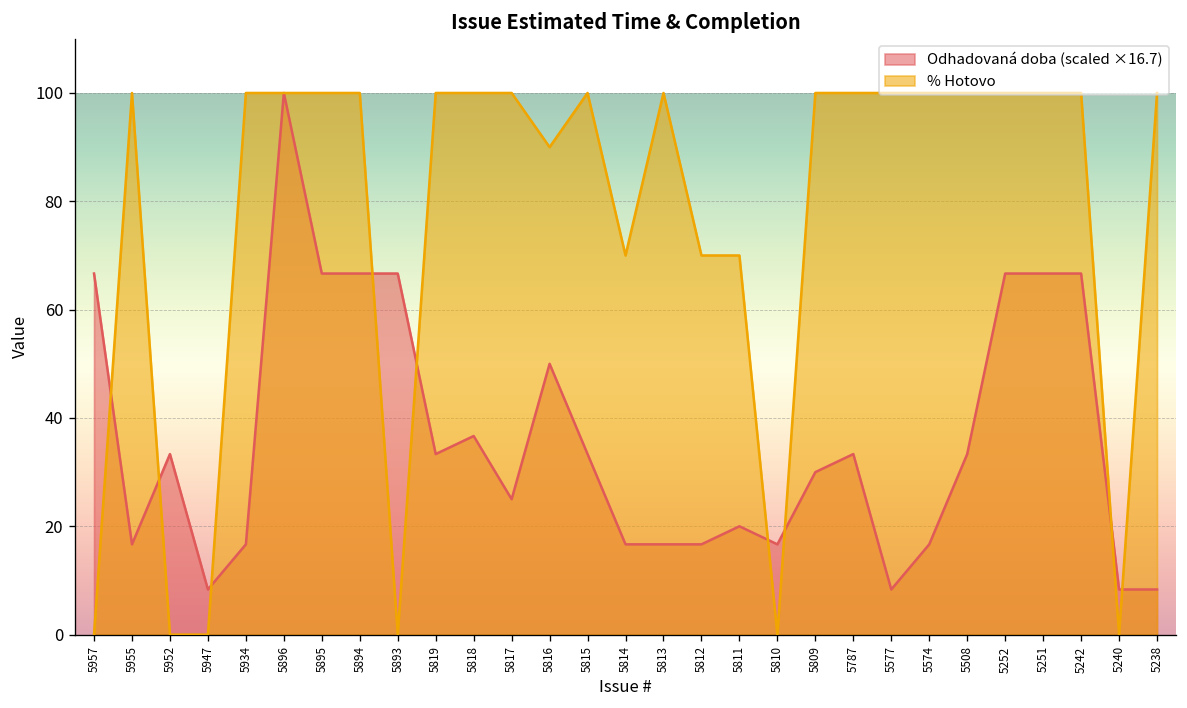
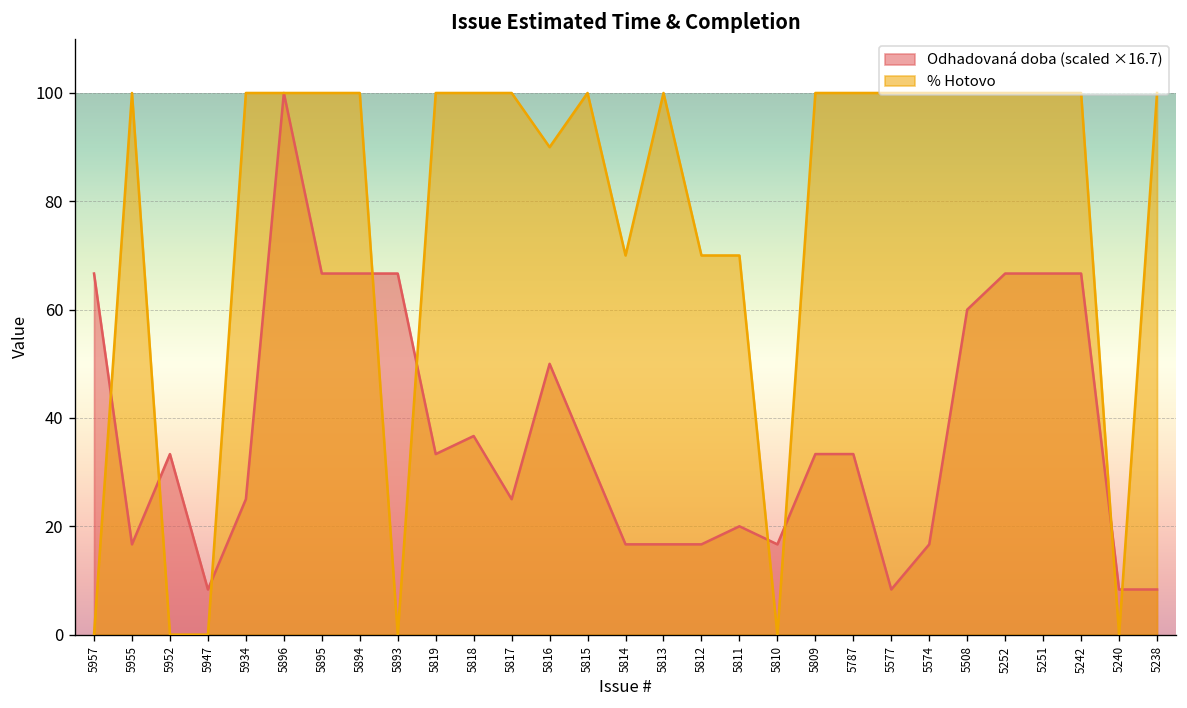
  {
    "Odhadovaná doba (scaled ×16.7)": {
      "5957": 67,
      "5955": 17,
      "5952": 33,
      "5947": 8,
-     "5934": 17,
+     "5934": 25,
      "5895": 67,
      "5894": 67,
      "5893": 67,
      "5819": 33,
      "5818": 37,
      "5817": 25,
      "5816": 50,
      "5815": 33,
      "5814": 17,
      "5813": 17,
      "5812": 17,
      "5811": 20,
      "5810": 17,
-     "5809": 30,
+     "5809": 33,
      "5787": 33,
      "5577": 8,
      "5574": 17,
-     "5508": 33,
+     "5508": 60,
      "5252": 67,
      "5251": 67,
      "5242": 67,
      "5240": 8,
      "5238": 8
    },
    "% Hotovo": {
      "5957": 0,
      "5955": 100,
      "5952": 0,
      "5947": 0,
      "5934": 100,
      "5895": 100,
      "5894": 100,
      "5893": 0,
      "5819": 100,
      "5818": 100,
      "5817": 100,
      "5816": 90,
      "5815": 100,
      "5814": 70,
      "5813": 100,
      "5812": 70,
      "5811": 70,
      "5810": 0,
      "5809": 100,
      "5787": 100,
      "5240": 0
    }
  }
